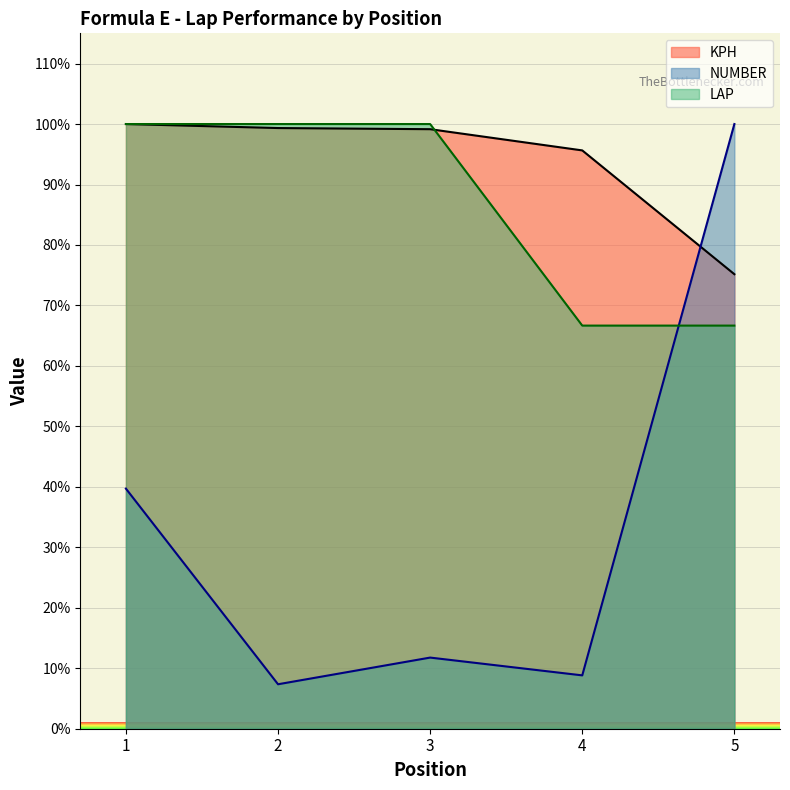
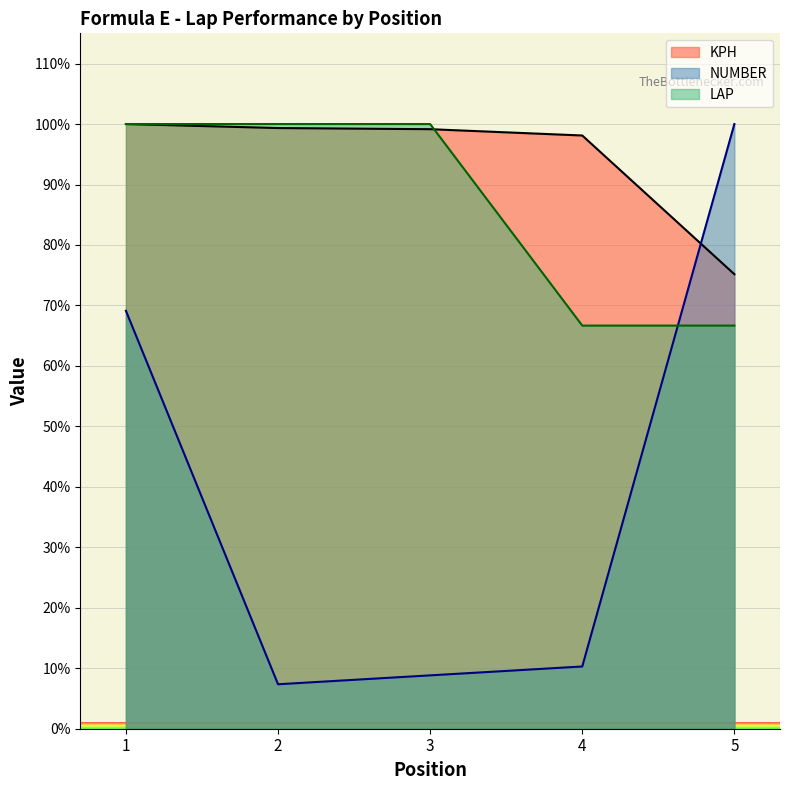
  {
    "KPH": {
      "2": "99%",
      "3": "99%",
-     "4": "96%",
+     "4": "98%",
      "5": "75%"
    },
    "NUMBER": {
-     "1": "40%",
+     "1": "69%",
      "2": "7%",
-     "3": "12%",
-     "4": "9%",
+     "3": "9%",
+     "4": "10%",
      "5": "100%"
    },
    "LAP": {
      "2": "100%",
      "3": "100%",
      "4": "67%",
      "5": "67%"
    }
  }
